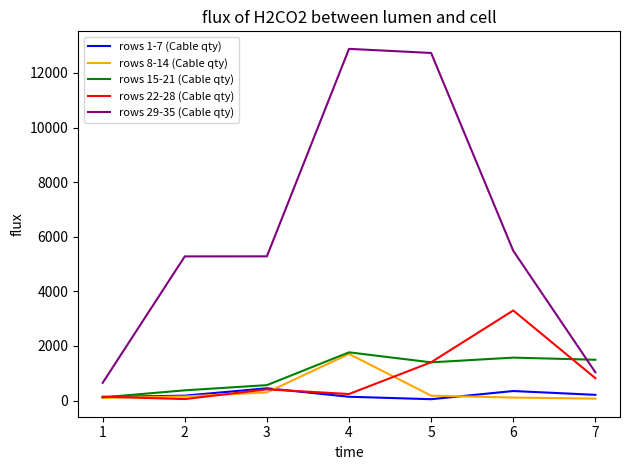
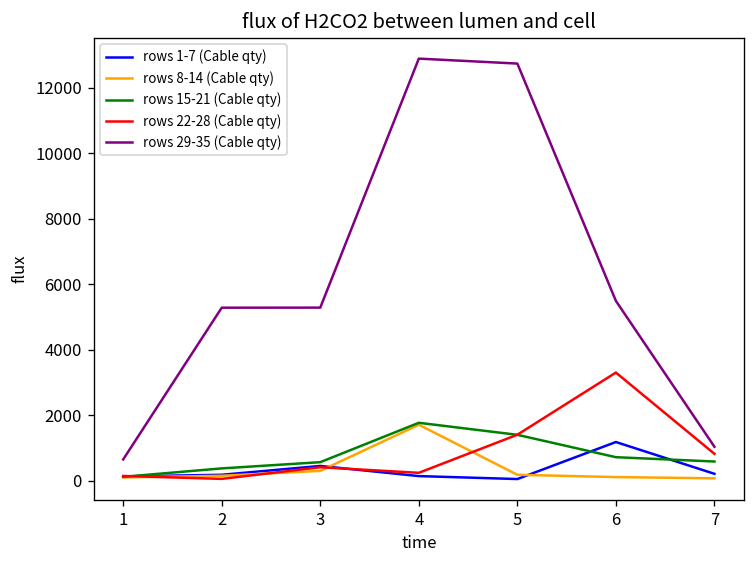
  {
    "rows 1-7 (Cable qty)": {
      "4": 100,
      "5": 100,
-     "6": 400,
+     "6": 1200,
      "7": 200
    },
    "rows 8-14 (Cable qty)": {
      "3": 300,
      "5": 200,
      "6": 100,
      "7": 100
    },
    "rows 15-21 (Cable qty)": {
      "2": 400,
      "3": 600,
-     "6": 1600,
-     "7": 1500
+     "6": 700,
+     "7": 600
    },
    "rows 22-28 (Cable qty)": {
      "2": 100,
      "4": 200,
      "6": 3300,
      "7": 800
    },
    "rows 29-35 (Cable qty)": {
      "1": 600,
      "2": 5300,
      "3": 5300,
      "4": 12900,
      "5": 12700,
      "6": 5500,
      "7": 1000
    }
  }
